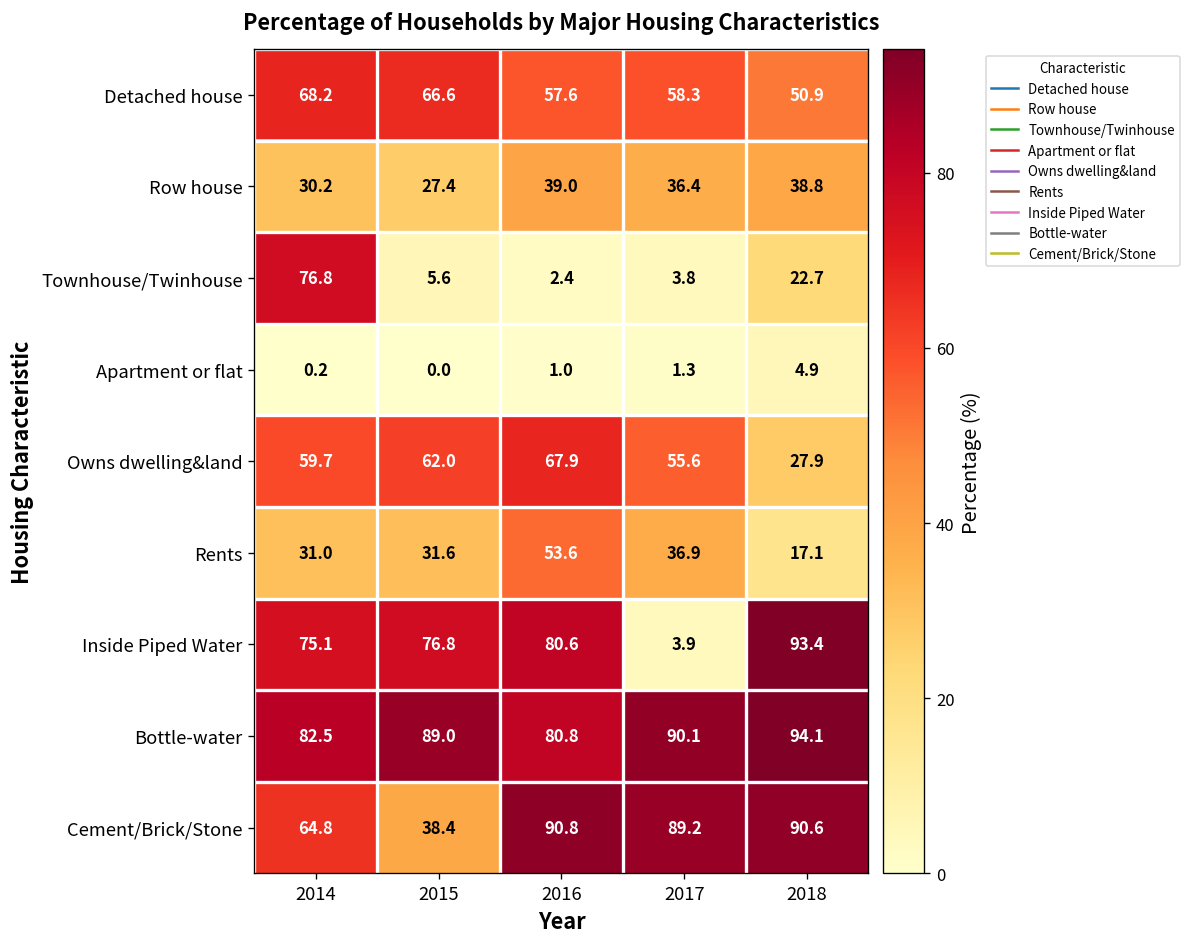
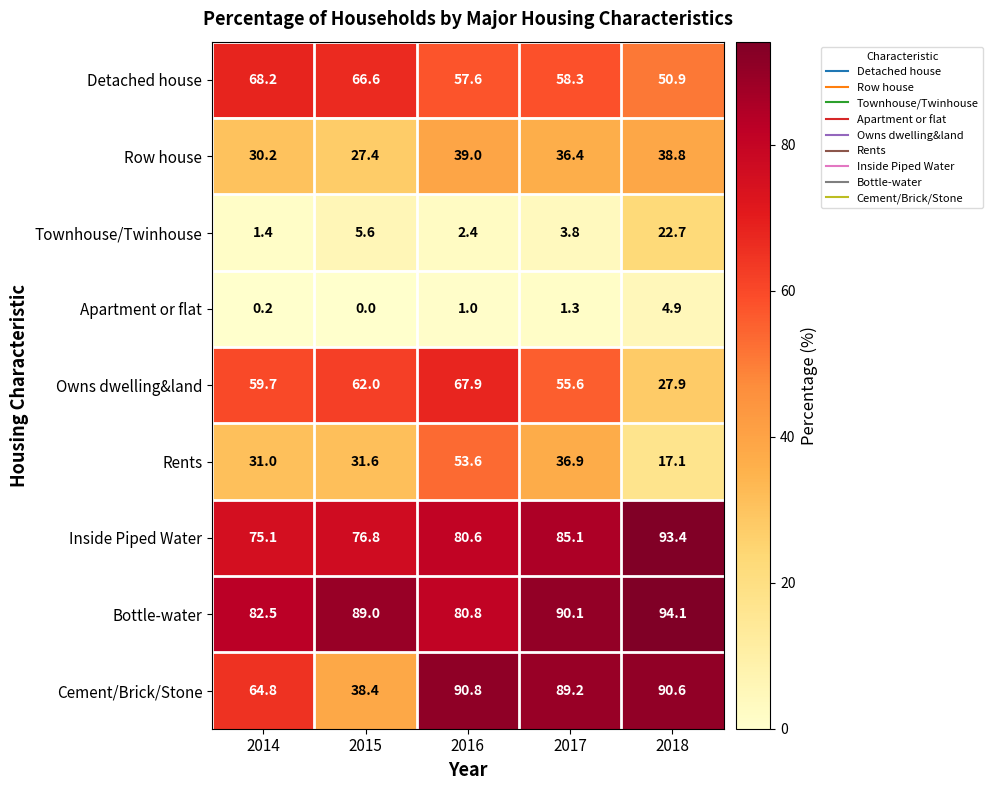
  {
    "Detached house": {
      "2014": 68.2,
      "2015": 66.6,
      "2016": 57.6,
      "2017": 58.3,
      "2018": 50.9
    },
    "Row house": {
      "2014": 30.2,
      "2015": 27.4,
      "2016": 39.0,
      "2017": 36.4,
      "2018": 38.8
    },
    "Townhouse/Twinhouse": {
-     "2014": 76.8,
+     "2014": 1.4,
      "2015": 5.6,
      "2016": 2.4,
      "2017": 3.8,
      "2018": 22.7
    },
    "Apartment or flat": {
      "2014": 0.2,
      "2015": 0.0,
      "2016": 1.0,
      "2017": 1.3,
      "2018": 4.9
    },
    "Owns dwelling&land": {
      "2014": 59.7,
      "2015": 62.0,
      "2016": 67.9,
      "2017": 55.6,
      "2018": 27.9
    },
    "Rents": {
      "2014": 31.0,
      "2015": 31.6,
      "2016": 53.6,
      "2017": 36.9,
      "2018": 17.1
    },
    "Inside Piped Water": {
      "2014": 75.1,
      "2015": 76.8,
      "2016": 80.6,
-     "2017": 3.9,
+     "2017": 85.1,
      "2018": 93.4
    },
    "Bottle-water": {
      "2014": 82.5,
      "2015": 89.0,
      "2016": 80.8,
      "2017": 90.1,
      "2018": 94.1
    },
    "Cement/Brick/Stone": {
      "2014": 64.8,
      "2015": 38.4,
      "2016": 90.8,
      "2017": 89.2,
      "2018": 90.6
    }
  }
